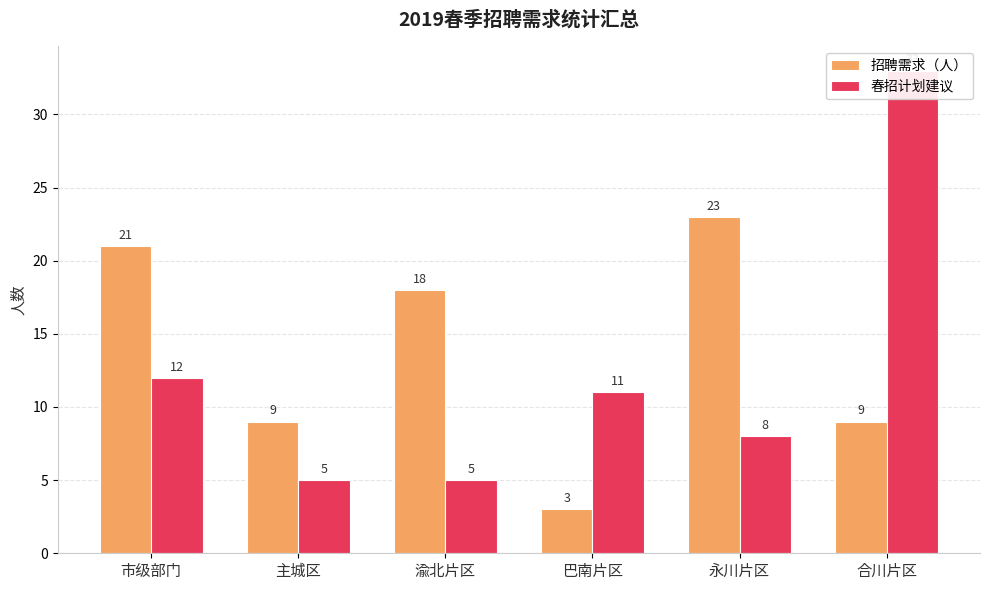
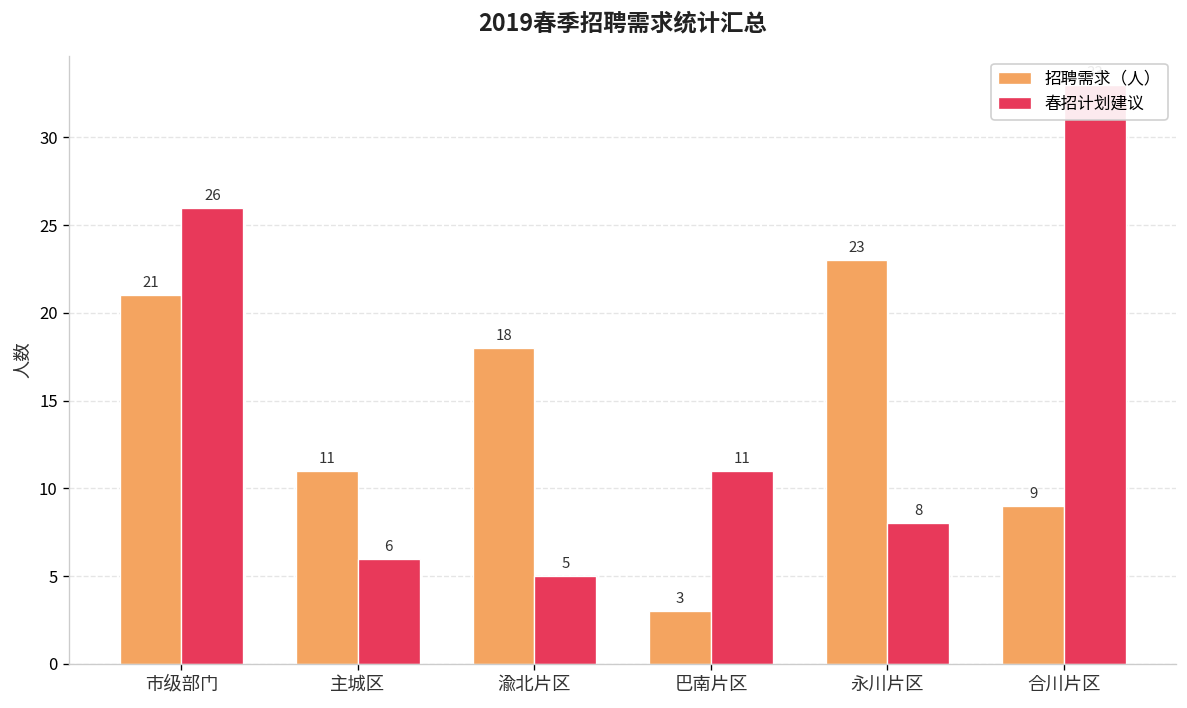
  {
    "招聘需求（人）": {
      "市级部门": 21,
-     "主城区": 9,
+     "主城区": 11,
      "渝北片区": 18,
      "巴南片区": 3,
      "永川片区": 23,
      "合川片区": 9
    },
    "春招计划建议": {
-     "市级部门": 12,
-     "主城区": 5,
+     "市级部门": 26,
+     "主城区": 6,
      "渝北片区": 5,
      "巴南片区": 11,
      "永川片区": 8
    }
  }
